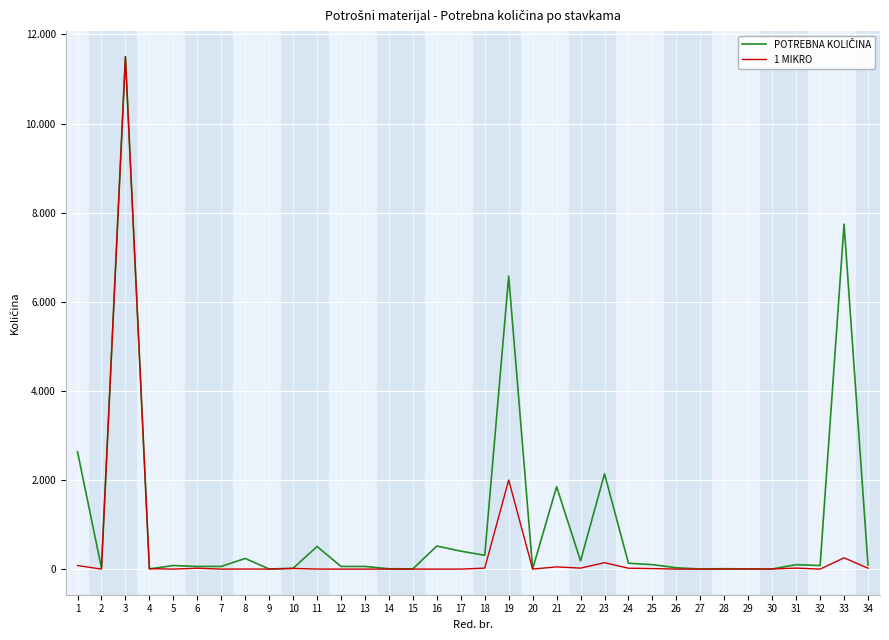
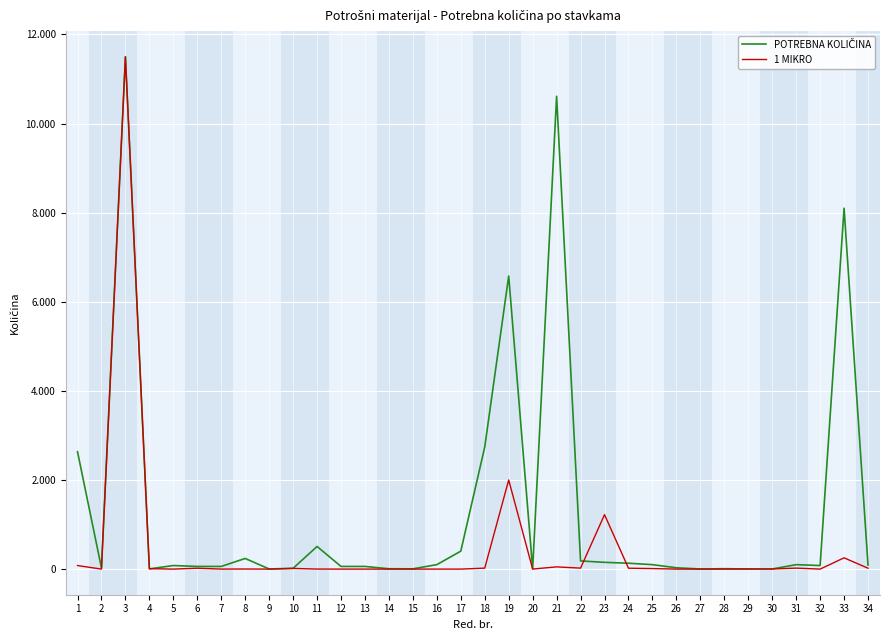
  {
    "POTREBNA KOLIČINA": {
      "1": 2.6,
      "5": 0.1,
      "7": 0.1,
      "8": 0.2,
      "11": 0.5,
      "12": 0.1,
      "13": 0.1,
-     "16": 0.5,
+     "16": 0.1,
      "17": 0.4,
-     "18": 0.3,
+     "18": 2.7,
      "19": 6.6,
-     "21": 1.9,
+     "21": 10.6,
      "22": 0.2,
-     "23": 2.1,
+     "23": 0.2,
      "24": 0.1,
      "25": 0.1,
      "31": 0.1,
      "32": 0.1,
-     "33": 7.7,
+     "33": 8.1,
      "34": 0.1
    },
    "1 MIKRO": {
      "1": 0.1,
      "5": 0.0,
      "7": 0.0,
      "8": 0.0,
      "11": 0.0,
      "12": 0.0,
      "13": 0.0,
      "16": 0.0,
      "17": 0.0,
      "18": 0.0,
      "19": 2.0,
      "21": 0.1,
      "22": 0.0,
-     "23": 0.1,
+     "23": 1.2,
      "24": 0.0,
      "25": 0.0,
      "31": 0.0,
      "32": 0.0,
      "33": 0.3,
      "34": 0.0
    }
  }
